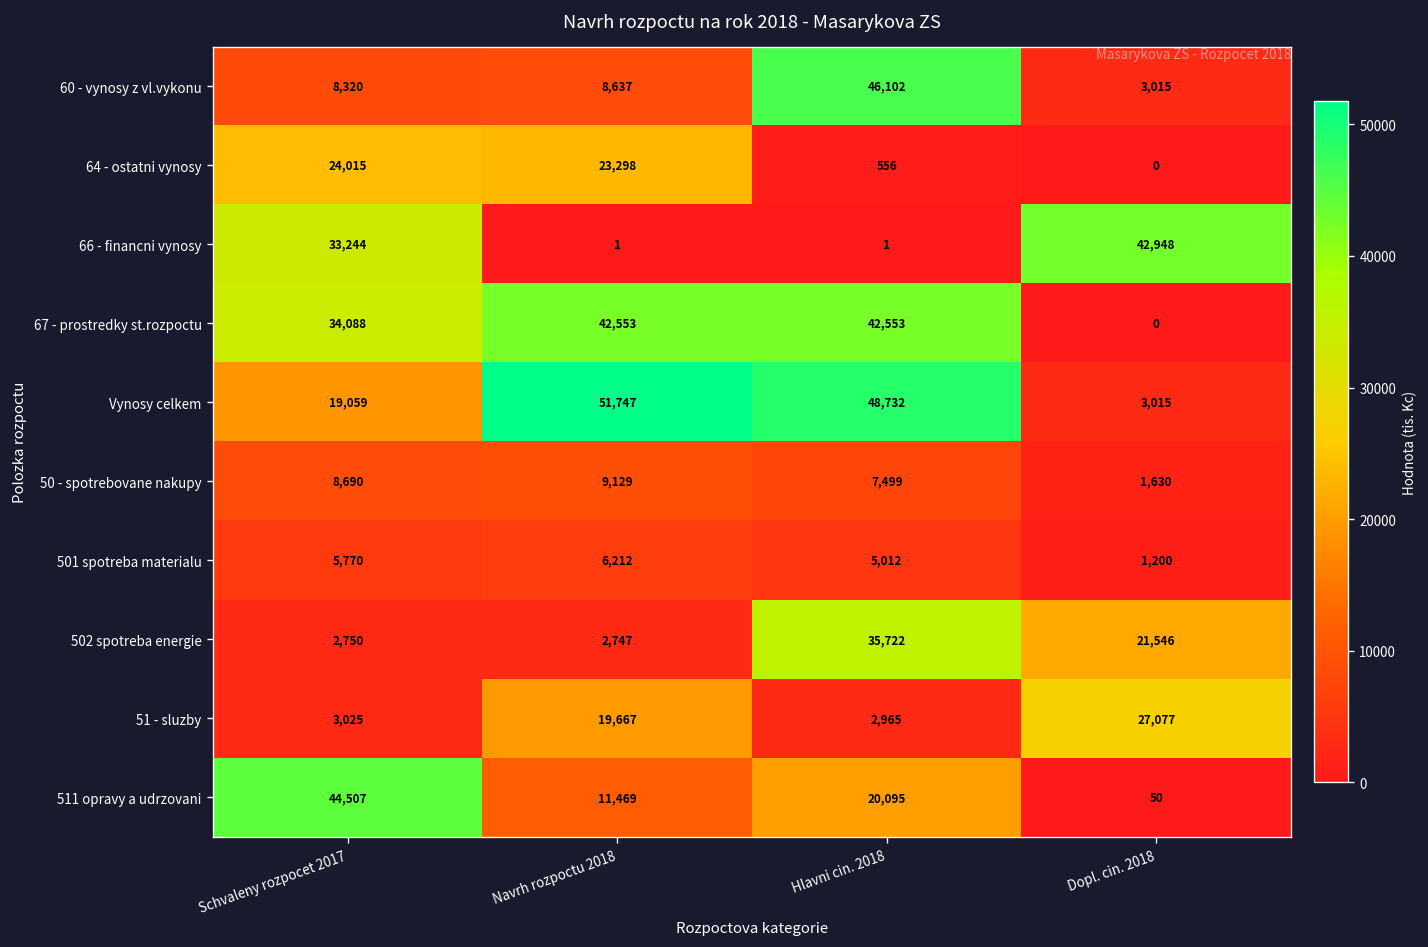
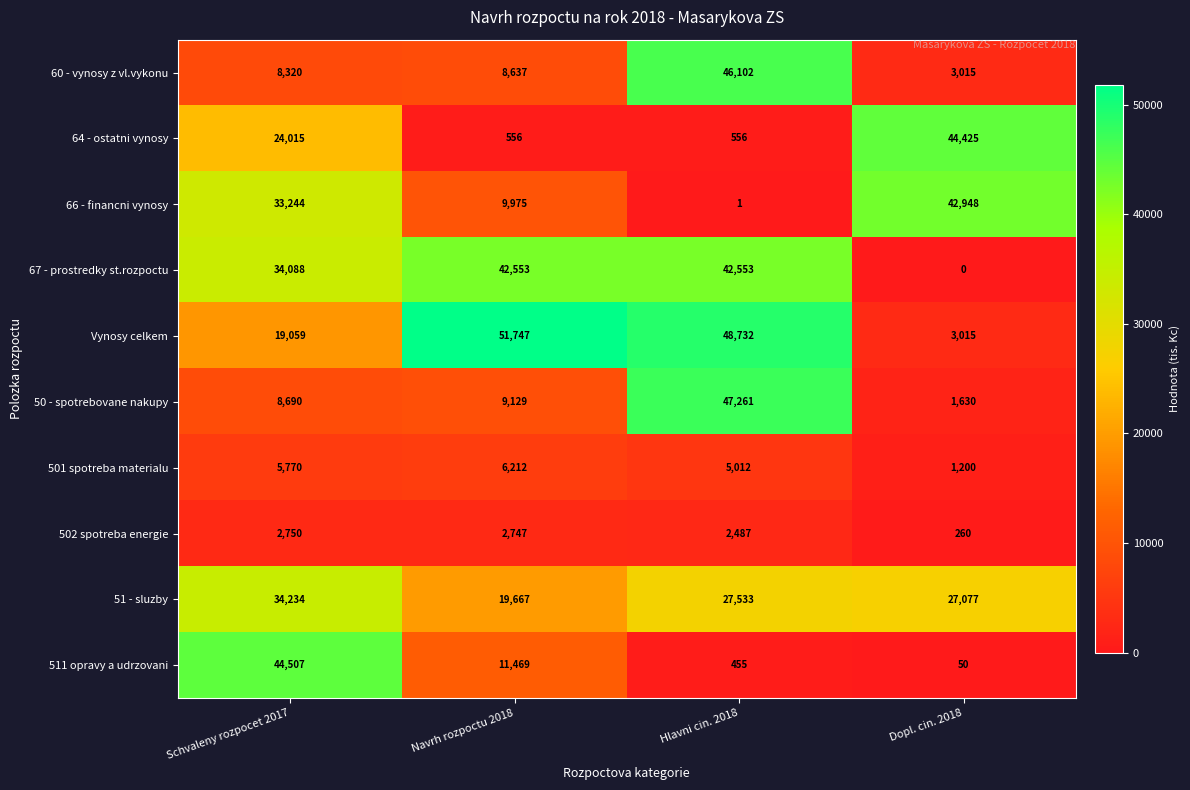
  {
    "60 - vynosy z vl.vykonu": {
      "Schvaleny rozpocet 2017": "8,320",
      "Navrh rozpoctu 2018": "8,637",
      "Hlavni cin. 2018": "46,102"
    },
    "64 - ostatni vynosy": {
      "Schvaleny rozpocet 2017": "24,015",
-     "Navrh rozpoctu 2018": "23,298",
+     "Navrh rozpoctu 2018": "556",
      "Hlavni cin. 2018": "556",
-     "Dopl. cin. 2018": "0"
+     "Dopl. cin. 2018": "44,425"
    },
    "66 - financni vynosy": {
      "Schvaleny rozpocet 2017": "33,244",
-     "Navrh rozpoctu 2018": "1",
+     "Navrh rozpoctu 2018": "9,975",
      "Hlavni cin. 2018": "1",
      "Dopl. cin. 2018": "42,948"
    },
    "67 - prostredky st.rozpoctu": {
      "Schvaleny rozpocet 2017": "34,088",
      "Navrh rozpoctu 2018": "42,553",
      "Hlavni cin. 2018": "42,553",
      "Dopl. cin. 2018": "0"
    },
    "Vynosy celkem": {
      "Schvaleny rozpocet 2017": "19,059",
      "Navrh rozpoctu 2018": "51,747",
      "Hlavni cin. 2018": "48,732",
      "Dopl. cin. 2018": "3,015"
    },
    "50 - spotrebovane nakupy": {
      "Schvaleny rozpocet 2017": "8,690",
      "Navrh rozpoctu 2018": "9,129",
-     "Hlavni cin. 2018": "7,499",
+     "Hlavni cin. 2018": "47,261",
      "Dopl. cin. 2018": "1,630"
    },
    "501 spotreba materialu": {
      "Schvaleny rozpocet 2017": "5,770",
      "Navrh rozpoctu 2018": "6,212",
      "Hlavni cin. 2018": "5,012",
      "Dopl. cin. 2018": "1,200"
    },
    "502 spotreba energie": {
      "Schvaleny rozpocet 2017": "2,750",
      "Navrh rozpoctu 2018": "2,747",
-     "Hlavni cin. 2018": "35,722",
-     "Dopl. cin. 2018": "21,546"
+     "Hlavni cin. 2018": "2,487",
+     "Dopl. cin. 2018": "260"
    },
    "51 - sluzby": {
-     "Schvaleny rozpocet 2017": "3,025",
+     "Schvaleny rozpocet 2017": "34,234",
      "Navrh rozpoctu 2018": "19,667",
-     "Hlavni cin. 2018": "2,965",
+     "Hlavni cin. 2018": "27,533",
      "Dopl. cin. 2018": "27,077"
    },
    "511 opravy a udrzovani": {
      "Schvaleny rozpocet 2017": "44,507",
      "Navrh rozpoctu 2018": "11,469",
-     "Hlavni cin. 2018": "20,095",
+     "Hlavni cin. 2018": "455",
      "Dopl. cin. 2018": "50"
    }
  }
